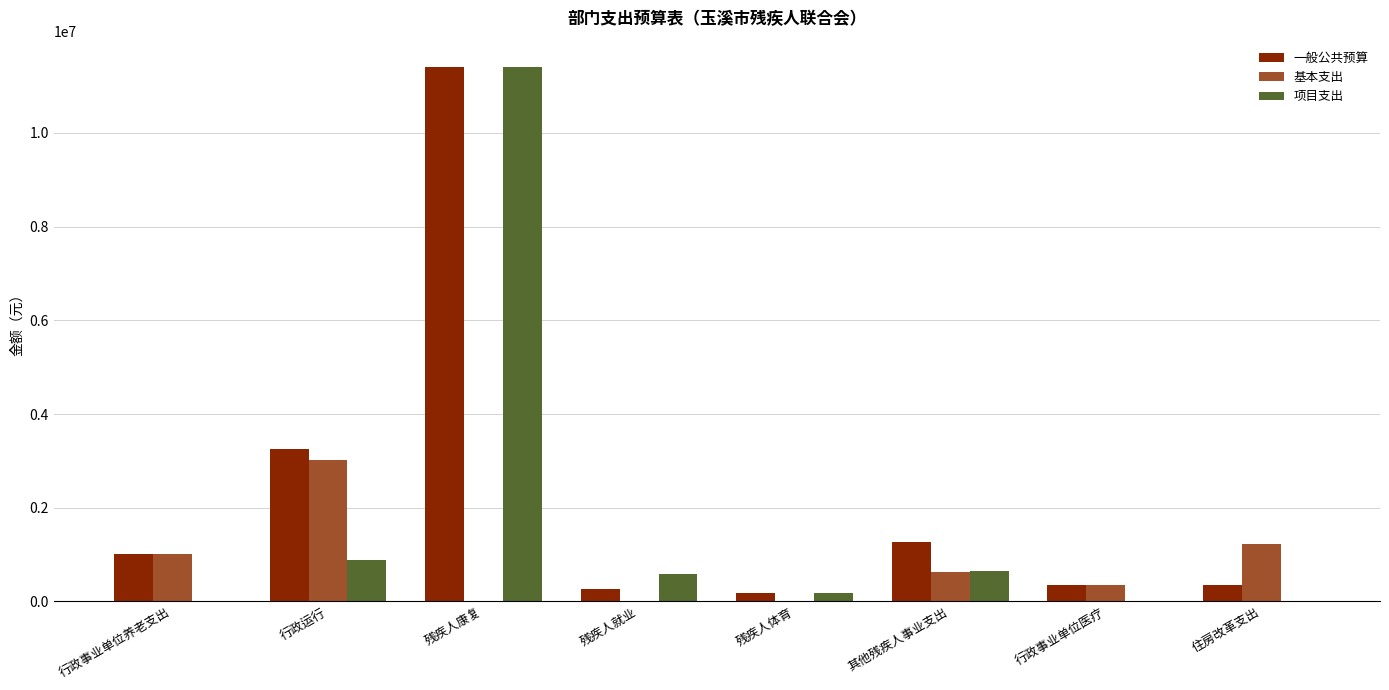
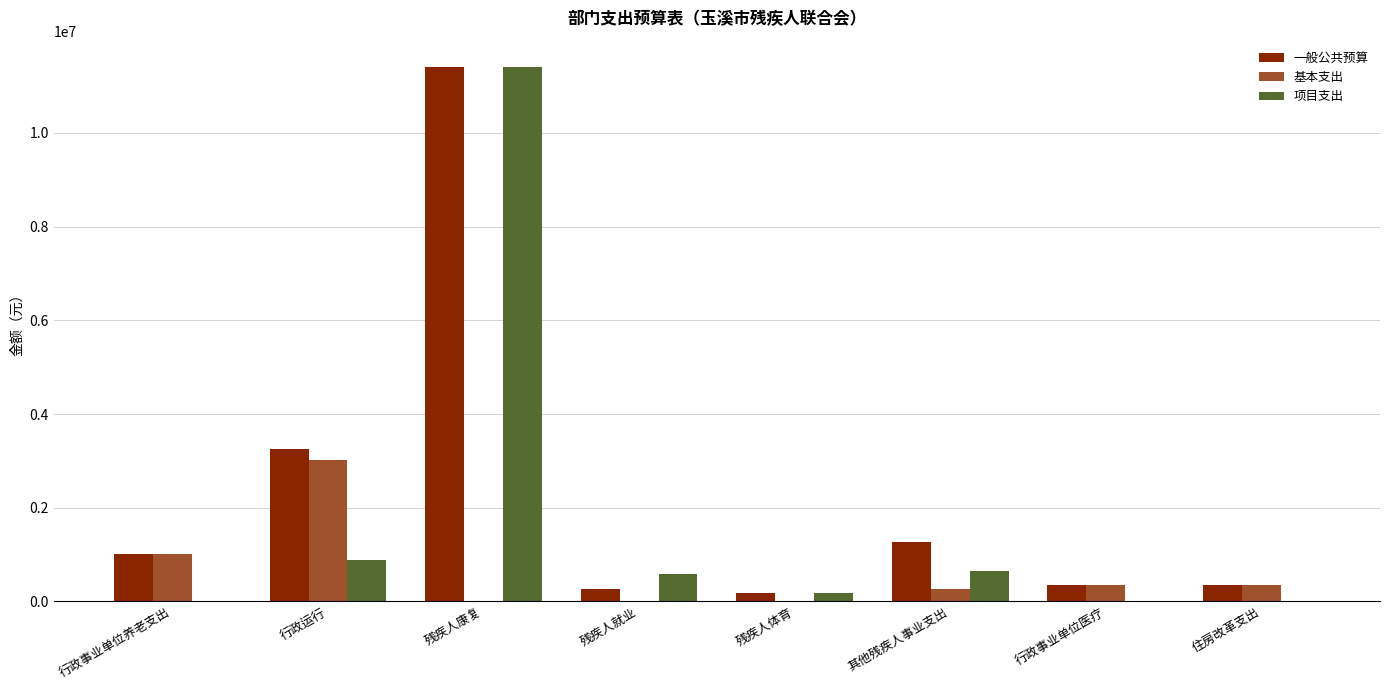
  {
    "一般公共预算": {
      "行政事业单位养老支出": 1000000,
      "行政运行": 3200000,
      "残疾人康复": 11400000,
      "残疾人就业": 300000,
      "残疾人体育": 200000,
      "其他残疾人事业支出": 1300000,
      "行政事业单位医疗": 400000,
      "住房改革支出": 400000
    },
    "基本支出": {
      "行政事业单位养老支出": 1000000,
      "行政运行": 3000000,
      "残疾人康复": 0,
      "残疾人就业": 0,
      "残疾人体育": 0,
-     "其他残疾人事业支出": 600000,
+     "其他残疾人事业支出": 300000,
      "行政事业单位医疗": 400000,
-     "住房改革支出": 1200000
+     "住房改革支出": 400000
    },
    "项目支出": {
      "行政事业单位养老支出": 0,
      "行政运行": 900000,
      "残疾人康复": 11400000,
      "残疾人就业": 600000,
      "残疾人体育": 200000,
      "其他残疾人事业支出": 600000,
      "行政事业单位医疗": 0,
      "住房改革支出": 0
    }
  }
